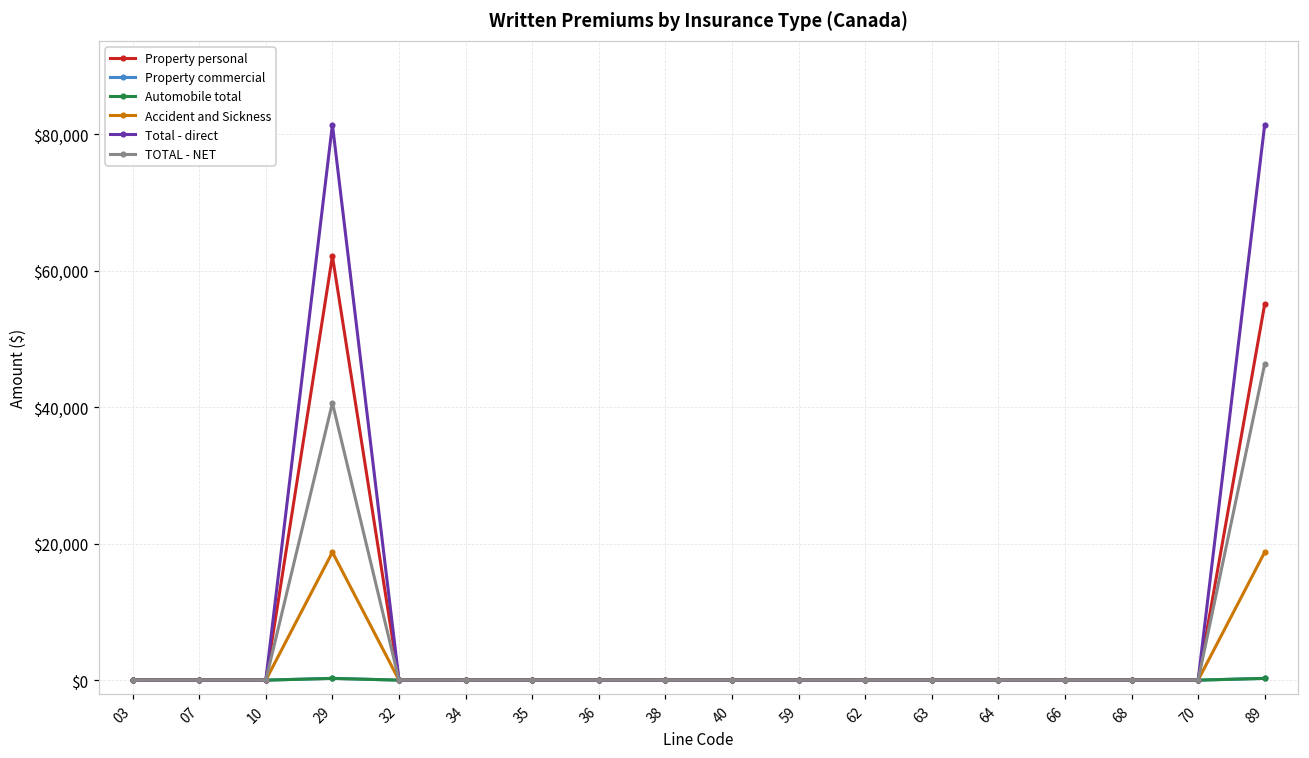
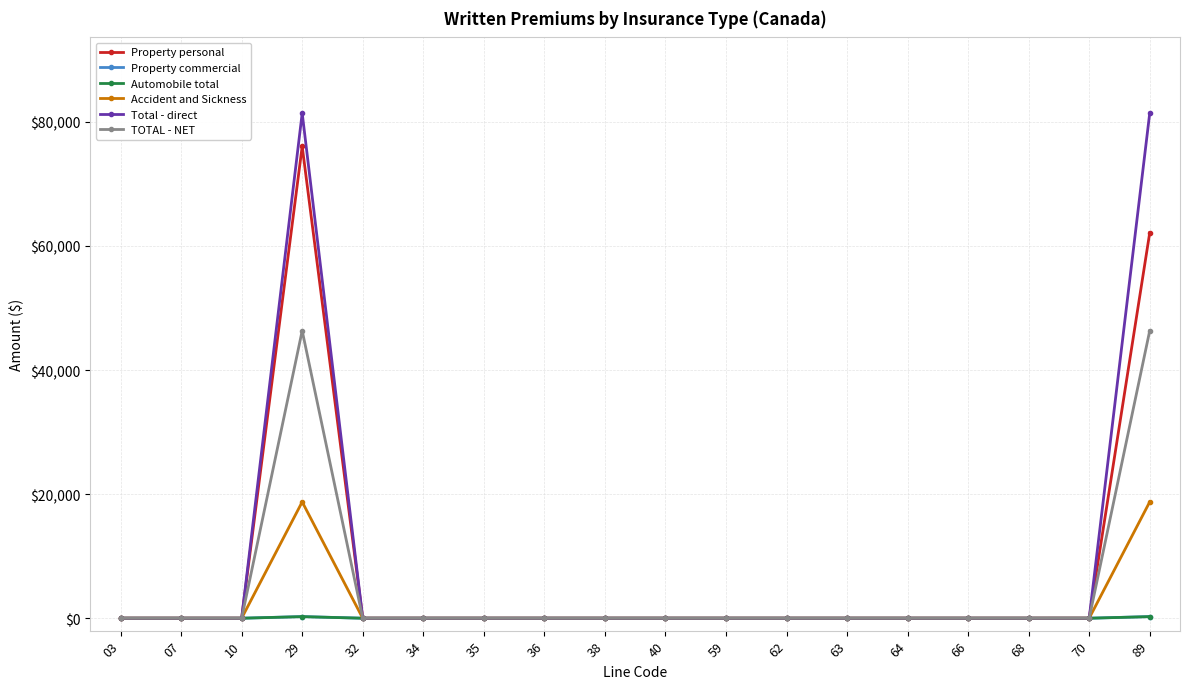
  {
    "Property personal": {
-     "29": "$62,000",
-     "89": "$55,000"
+     "29": "$76,000",
+     "89": "$62,000"
    },
    "Automobile total": {
      "29": "$0",
      "89": "$0"
    },
    "Accident and Sickness": {
      "29": "$19,000",
      "89": "$19,000"
    },
    "Total - direct": {
      "29": "$81,000",
      "89": "$81,000"
    },
    "TOTAL - NET": {
-     "29": "$41,000",
+     "29": "$46,000",
      "89": "$46,000"
    }
  }
